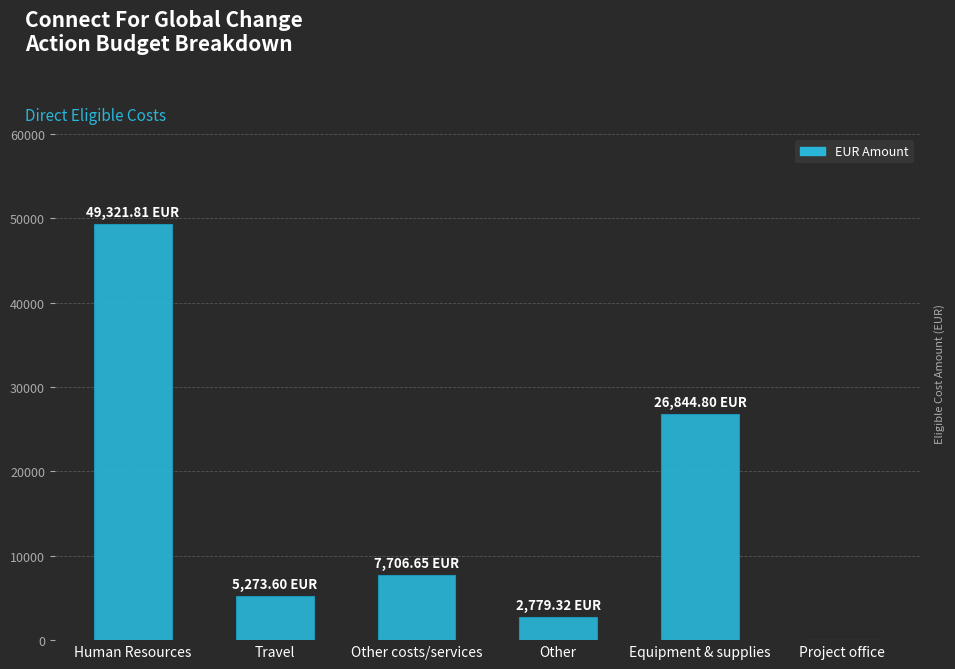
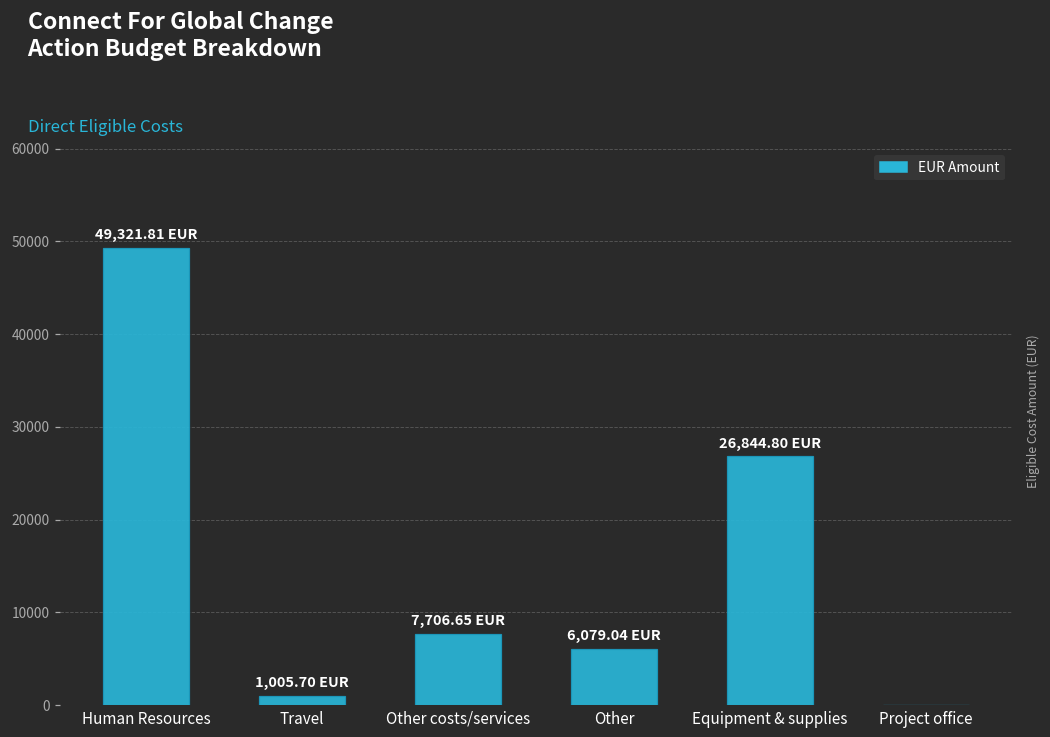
  {
    "Human Resources": "49,321.81",
-   "Travel": "5,273.60",
+   "Travel": "1,005.70",
    "Other costs/services": "7,706.65",
-   "Other": "2,779.32",
+   "Other": "6,079.04",
    "Equipment & supplies": "26,844.80"
  }
